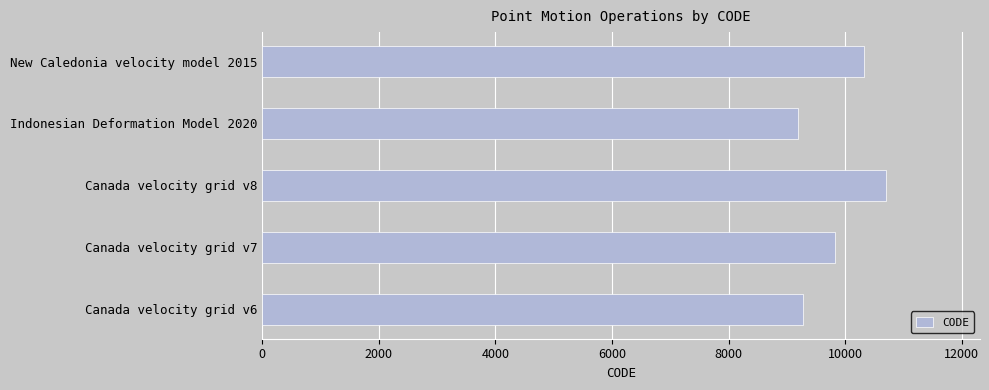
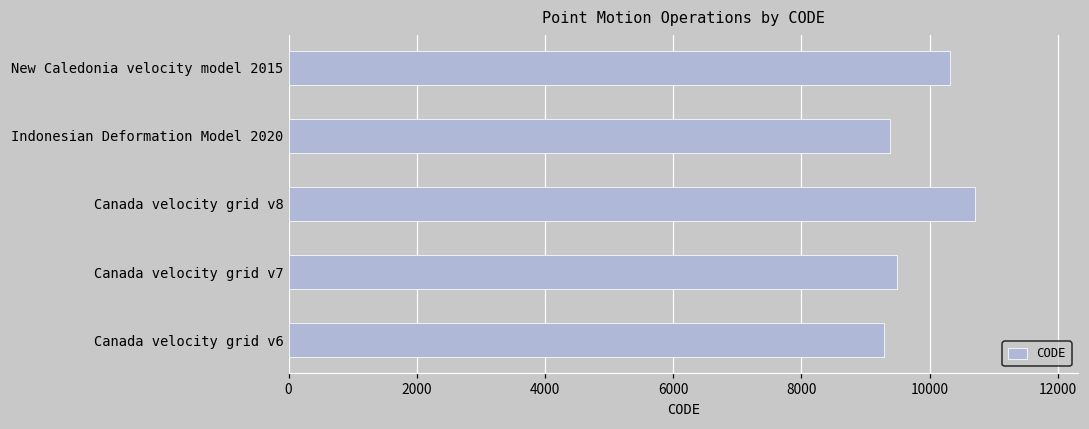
  {
    "New Caledonia velocity model 2015": 10300,
-   "Indonesian Deformation Model 2020": 9200,
+   "Indonesian Deformation Model 2020": 9400,
    "Canada velocity grid v8": 10700,
-   "Canada velocity grid v7": 9800,
+   "Canada velocity grid v7": 9500,
    "Canada velocity grid v6": 9300
  }
